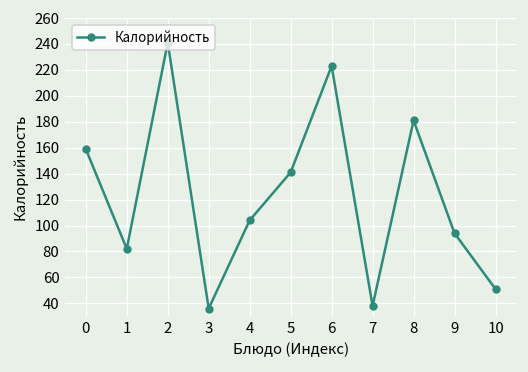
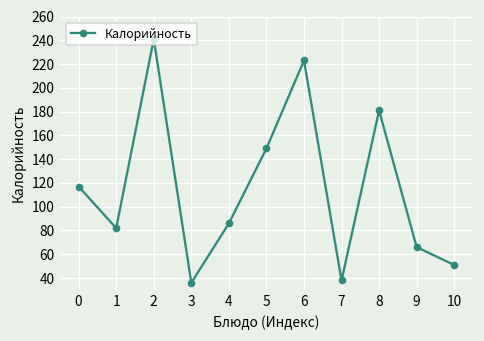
  {
-   "0": 159,
+   "0": 117,
    "1": 82,
    "3": 36,
-   "4": 104,
-   "5": 141,
+   "4": 86,
+   "5": 149,
    "6": 223,
    "7": 38,
    "8": 181,
-   "9": 94,
+   "9": 66,
    "10": 51
  }
